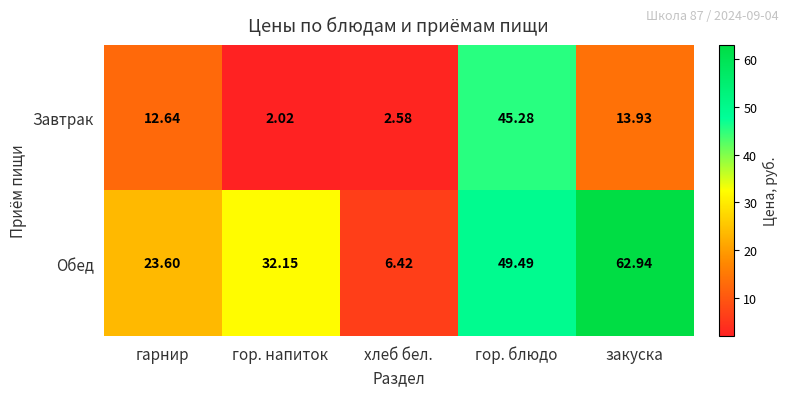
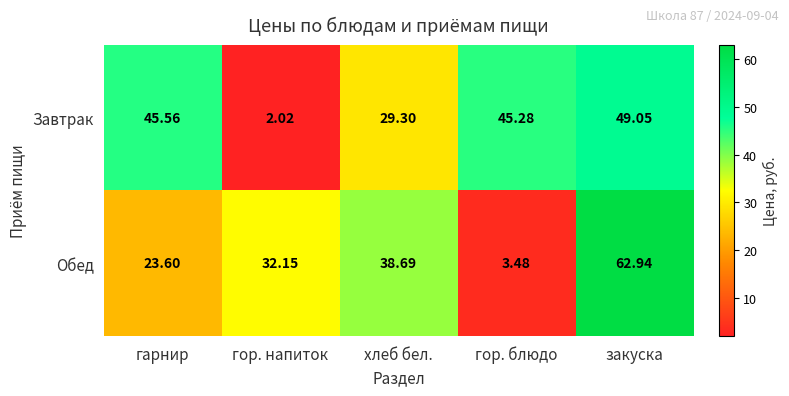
  {
    "Завтрак": {
-     "гарнир": 12.64,
+     "гарнир": 45.56,
      "гор. напиток": 2.02,
-     "хлеб бел.": 2.58,
+     "хлеб бел.": 29.30,
      "гор. блюдо": 45.28,
-     "закуска": 13.93
+     "закуска": 49.05
    },
    "Обед": {
      "гарнир": 23.60,
      "гор. напиток": 32.15,
-     "хлеб бел.": 6.42,
-     "гор. блюдо": 49.49,
+     "хлеб бел.": 38.69,
+     "гор. блюдо": 3.48,
      "закуска": 62.94
    }
  }
